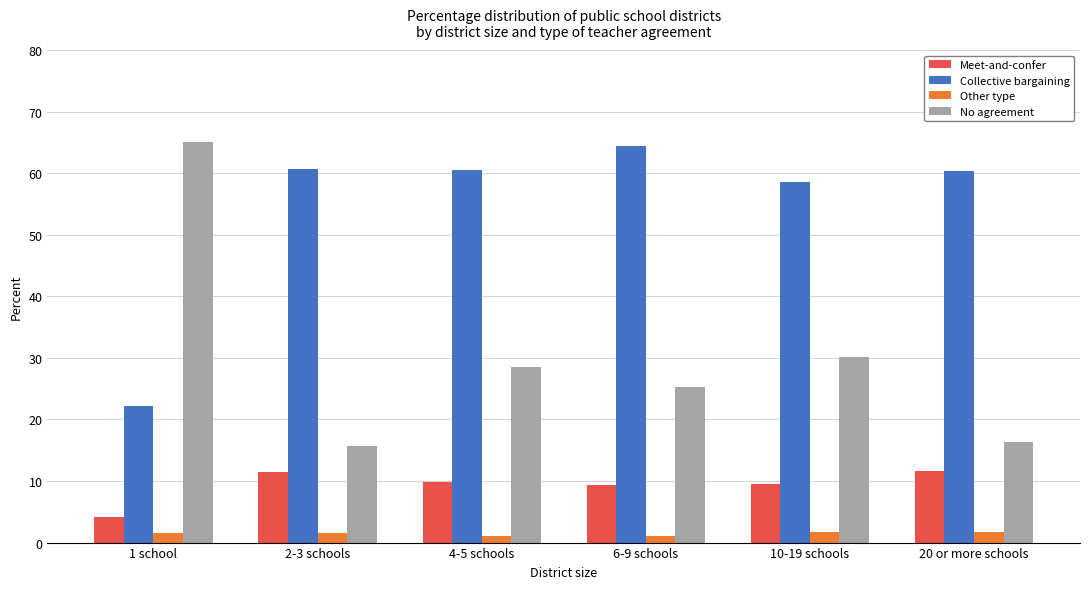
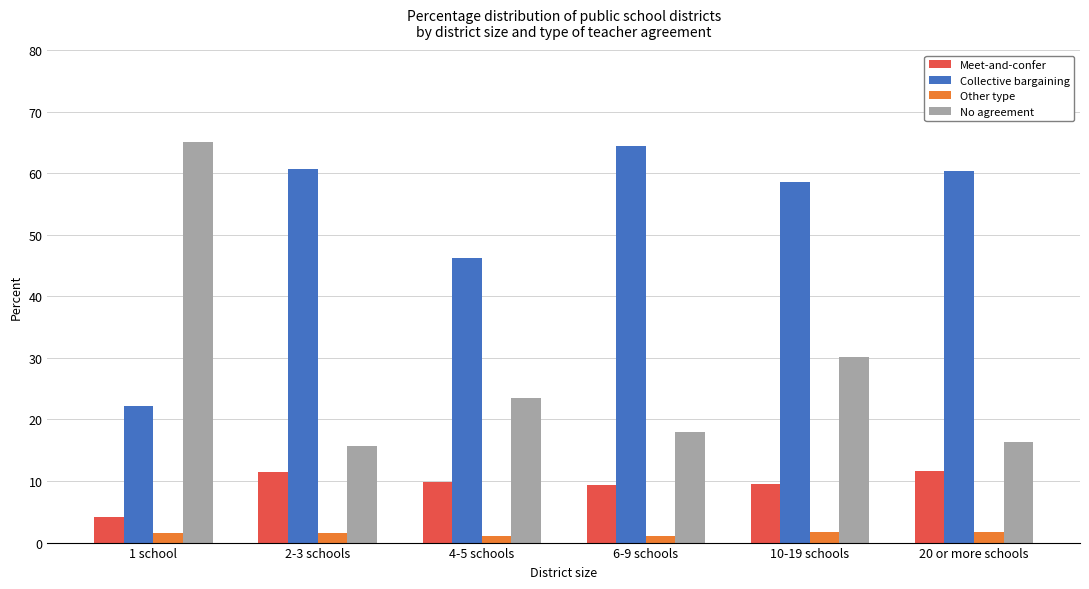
  {
    "Collective bargaining": {
      "1 school": 22,
      "2-3 schools": 61,
-     "4-5 schools": 61,
+     "4-5 schools": 46,
      "6-9 schools": 64,
      "10-19 schools": 59,
      "20 or more schools": 60
    },
    "No agreement": {
      "1 school": 65,
      "2-3 schools": 16,
-     "4-5 schools": 29,
-     "6-9 schools": 25,
+     "4-5 schools": 24,
+     "6-9 schools": 18,
      "10-19 schools": 30,
      "20 or more schools": 16
    }
  }
